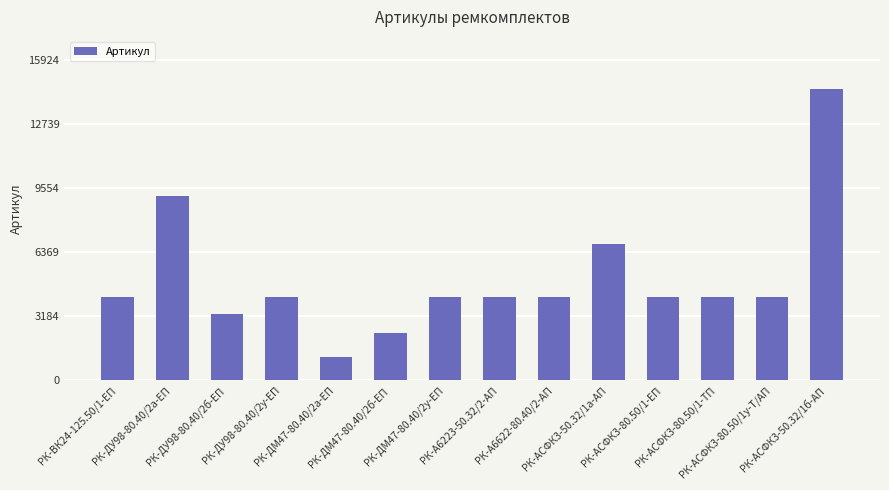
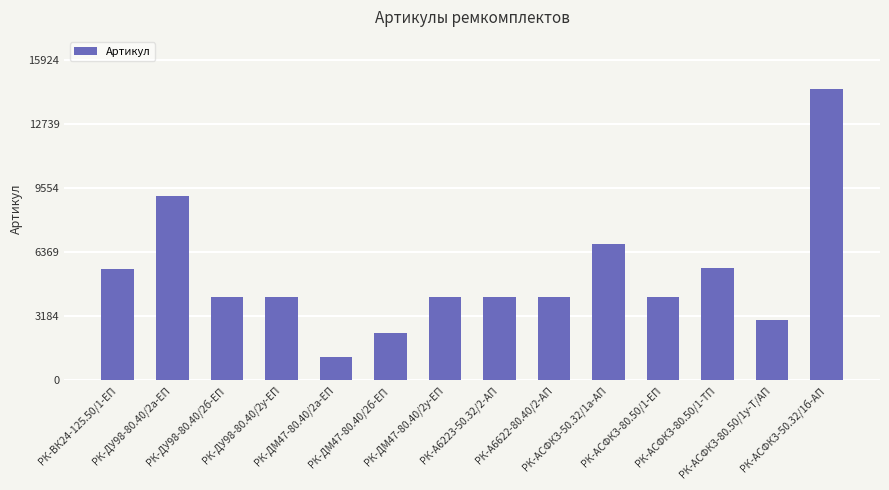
  {
-   "РК-ВК24-125.50/1-ЕП": 4100,
+   "РК-ВК24-125.50/1-ЕП": 5500,
    "РК-ДУ98-80.40/2а-ЕП": 9200,
-   "РК-ДУ98-80.40/2б-ЕП": 3300,
+   "РК-ДУ98-80.40/2б-ЕП": 4100,
    "РК-ДУ98-80.40/2у-ЕП": 4100,
    "РК-ДМ47-80.40/2а-ЕП": 1200,
    "РК-ДМ47-80.40/2б-ЕП": 2400,
    "РК-ДМ47-80.40/2у-ЕП": 4100,
    "РК-А6223-50.32/2-АП": 4100,
    "РК-А6622-80.40/2-АП": 4100,
    "РК-АСФК3-50.32/1а-АП": 6800,
    "РК-АСФК3-80.50/1-ЕП": 4100,
-   "РК-АСФК3-80.50/1-ТП": 4100,
-   "РК-АСФК3-80.50/1у-Т/АП": 4100,
+   "РК-АСФК3-80.50/1-ТП": 5600,
+   "РК-АСФК3-80.50/1у-Т/АП": 3000,
    "РК-АСФК3-50.32/1б-АП": 14500
  }
